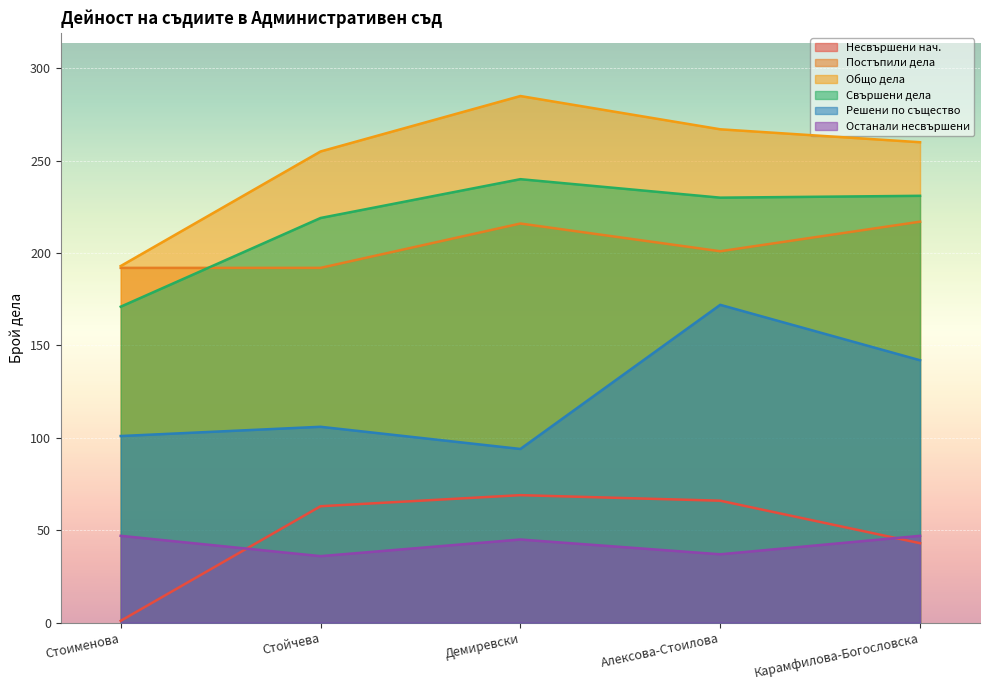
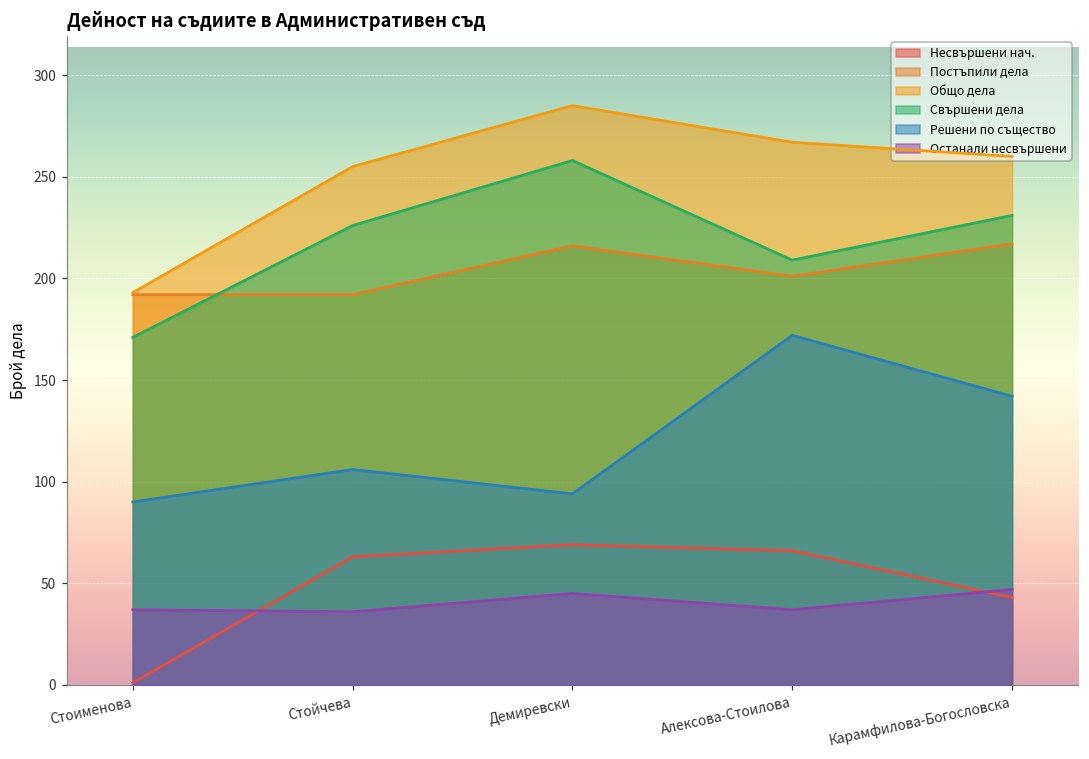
  {
    "Свършени дела": {
      "Стоименова": 171,
-     "Стойчева": 219,
-     "Демиревски": 240,
-     "Алексова-Стоилова": 230,
+     "Стойчева": 226,
+     "Демиревски": 258,
+     "Алексова-Стоилова": 209,
      "Карамфилова-Богословска": 231
    },
    "Решени по същество": {
-     "Стоименова": 101,
+     "Стоименова": 90,
      "Стойчева": 106,
      "Демиревски": 94,
      "Алексова-Стоилова": 172,
      "Карамфилова-Богословска": 142
    },
    "Останали несвършени": {
-     "Стоименова": 47,
+     "Стоименова": 37,
      "Стойчева": 36,
      "Демиревски": 45,
      "Алексова-Стоилова": 37,
      "Карамфилова-Богословска": 47
    }
  }
